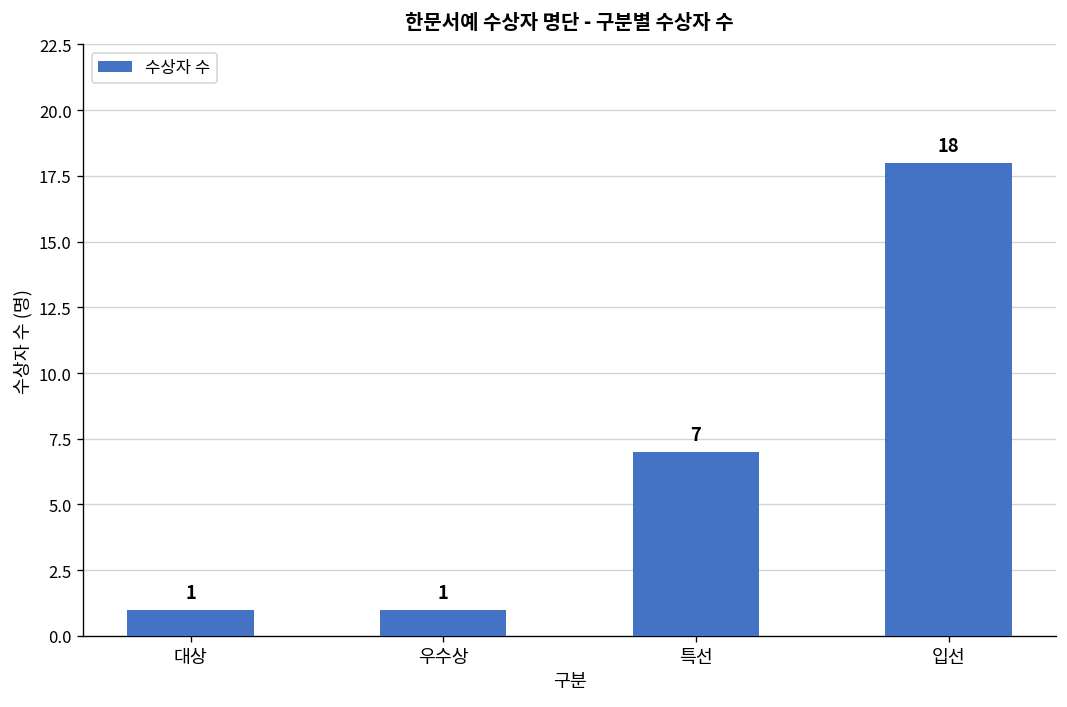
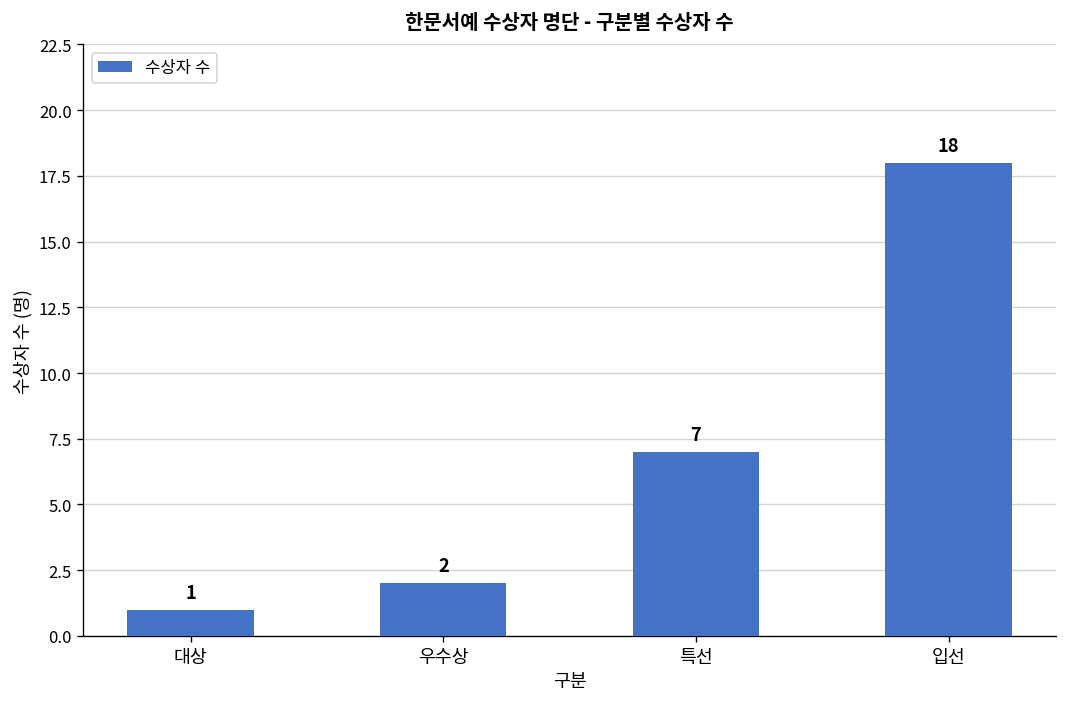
  {
    "대상": 1,
-   "우수상": 1,
+   "우수상": 2,
    "특선": 7,
    "입선": 18
  }
